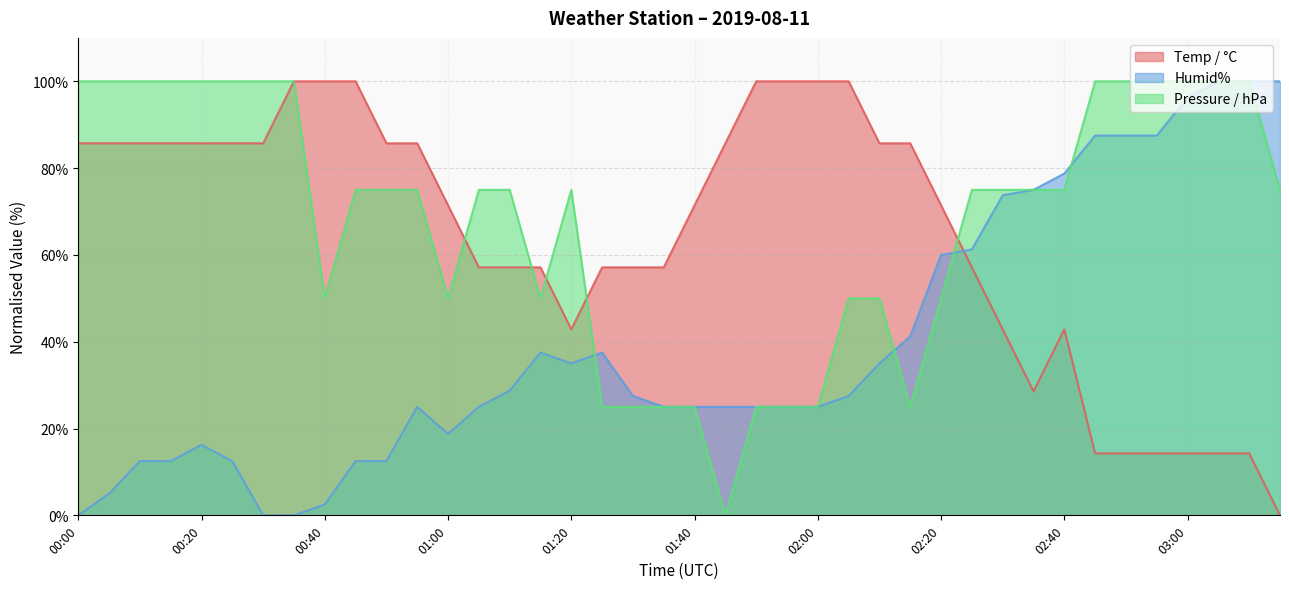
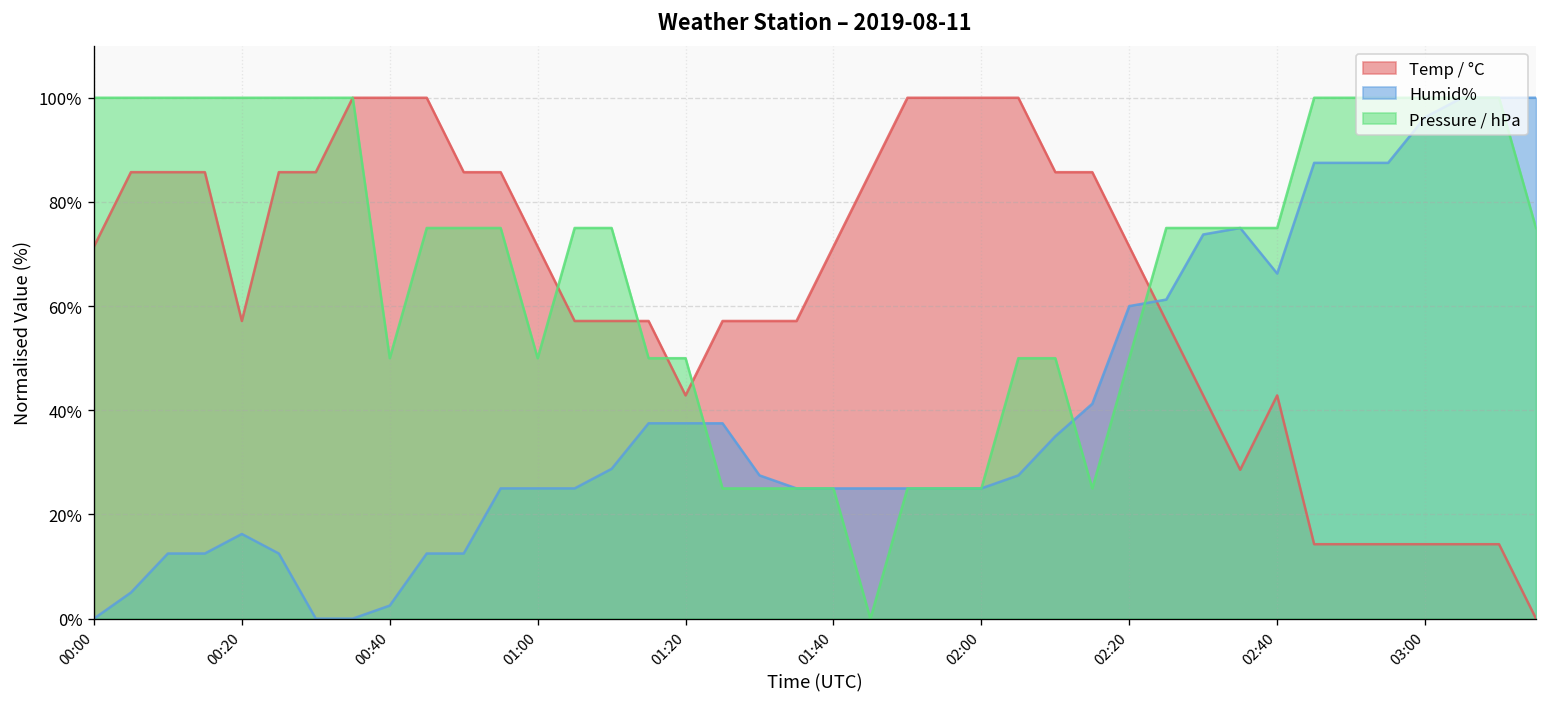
  {
    "Temp / °C": {
-     "00:00": "86%",
-     "00:20": "86%",
+     "00:00": "71%",
+     "00:20": "57%",
      "00:40": "100%",
      "01:00": "71%",
      "01:20": "43%",
      "01:40": "71%",
      "02:00": "100%",
      "02:20": "71%",
      "02:40": "43%",
      "03:00": "14%"
    },
    "Humid%": {
      "00:00": "0%",
      "00:20": "16%",
      "00:40": "3%",
-     "01:00": "19%",
-     "01:20": "35%",
+     "01:00": "25%",
+     "01:20": "38%",
      "02:20": "60%",
-     "02:40": "79%"
+     "02:40": "66%"
    },
    "Pressure / hPa": {
      "00:00": "100%",
      "00:20": "100%",
      "00:40": "50%",
      "01:00": "50%",
-     "01:20": "75%",
+     "01:20": "50%",
      "02:20": "50%",
      "02:40": "75%"
    }
  }
